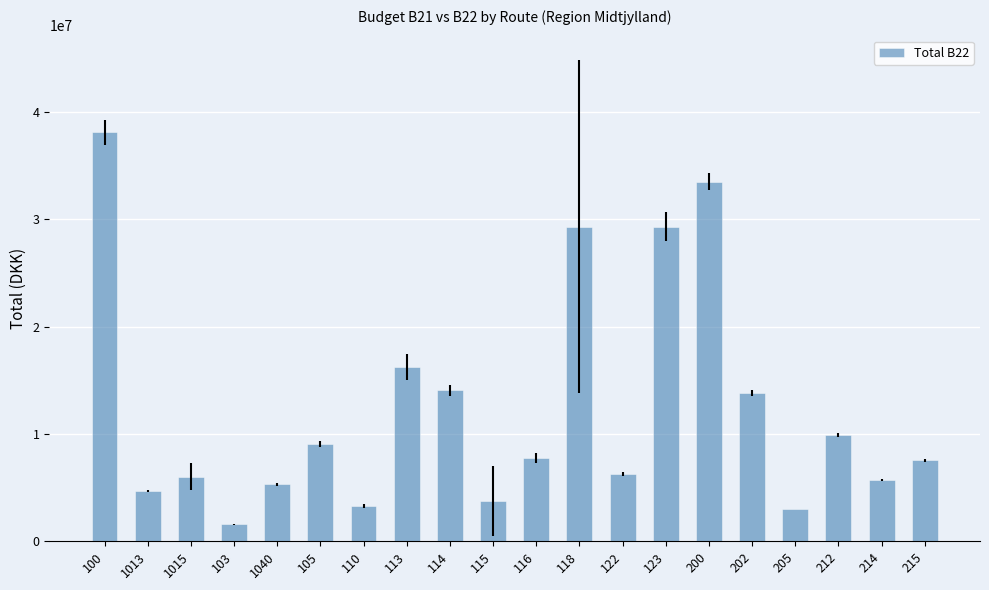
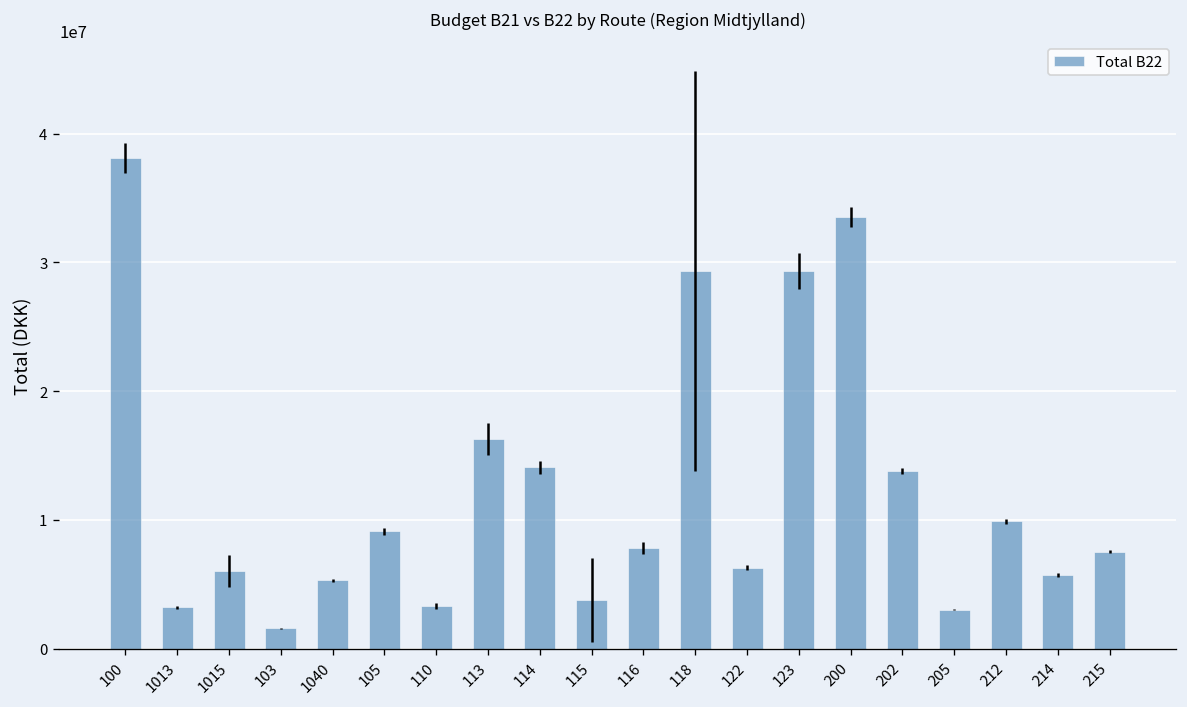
  {
    "100": 38100000,
-   "1013": 4700000,
+   "1013": 3200000,
    "1015": 6000000,
    "103": 1600000,
    "1040": 5300000,
    "105": 9100000,
    "110": 3300000,
    "113": 16300000,
    "114": 14100000,
    "115": 3700000,
    "116": 7800000,
    "118": 29300000,
    "122": 6300000,
    "123": 29300000,
    "200": 33500000,
    "202": 13800000,
    "205": 3000000,
    "212": 9900000,
    "214": 5700000,
    "215": 7500000
  }
